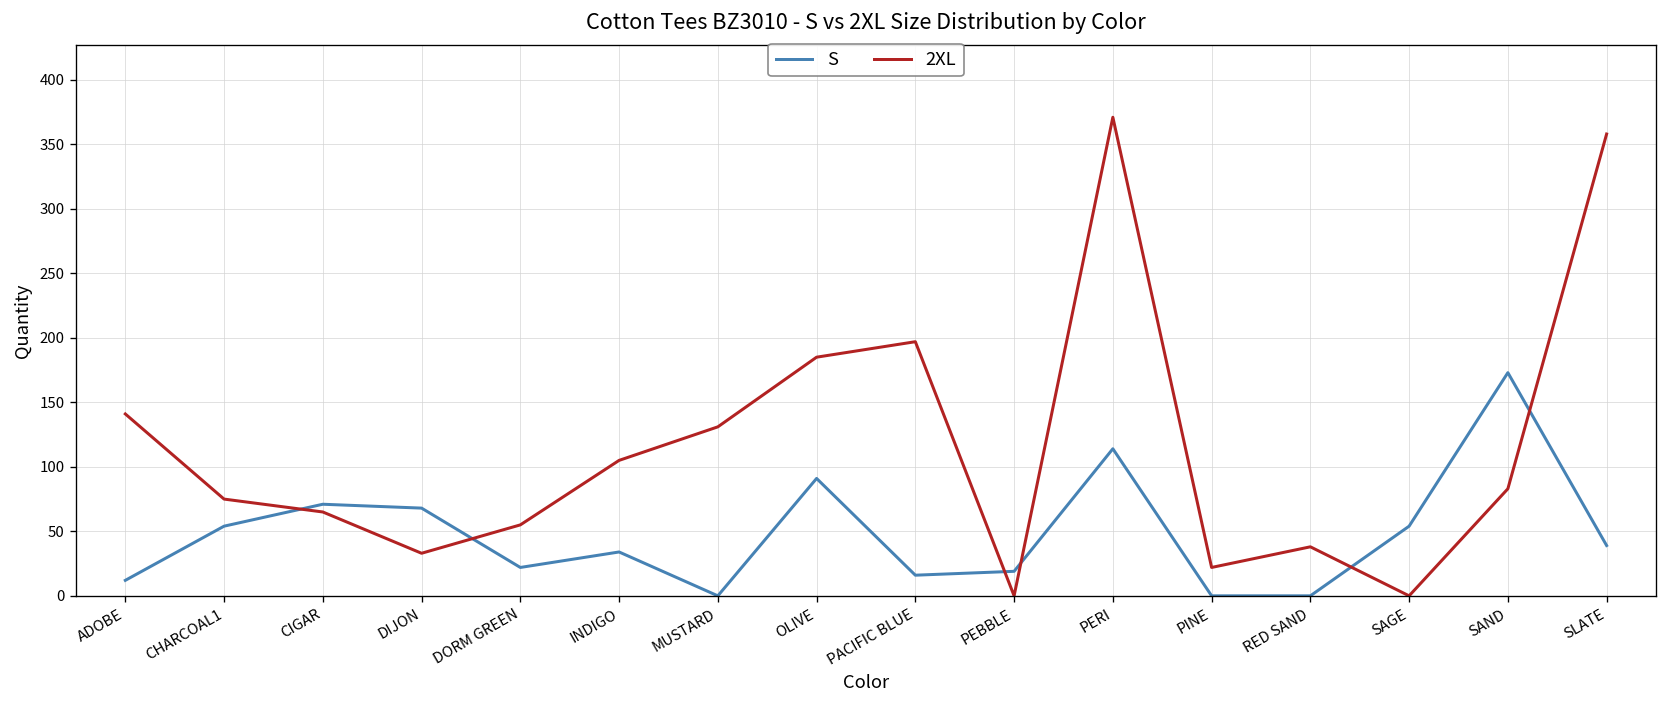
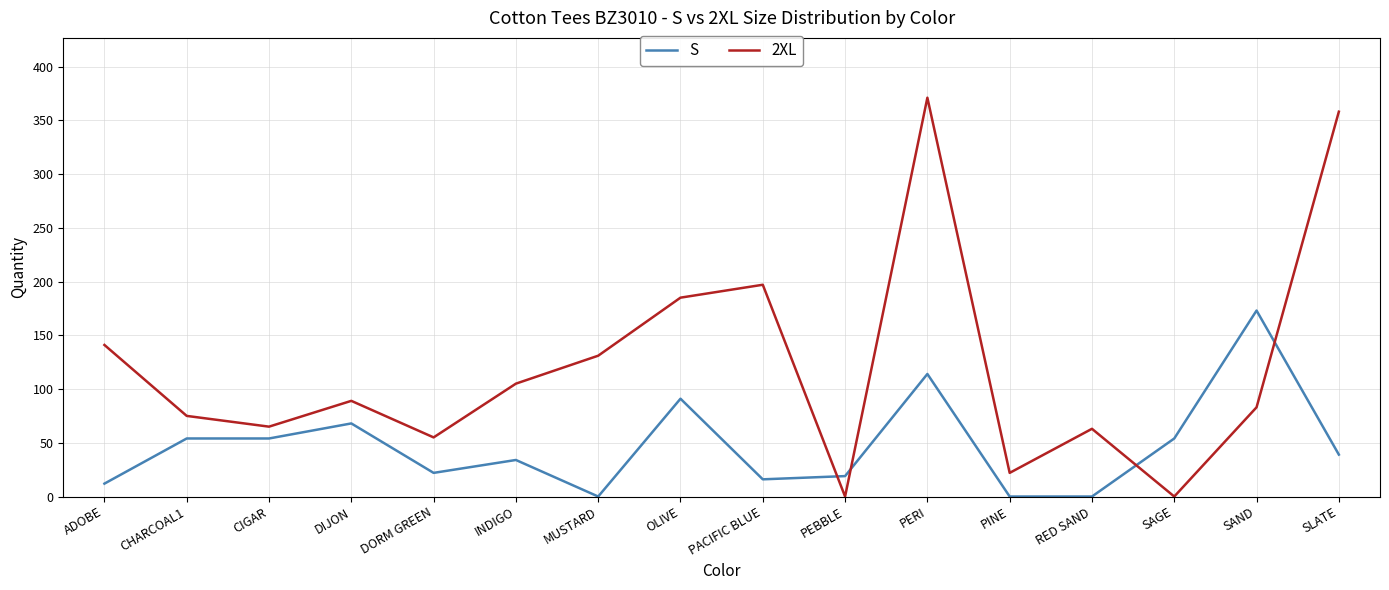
  {
    "S": {
      "ADOBE": 12,
      "CHARCOAL1": 54,
-     "CIGAR": 71,
+     "CIGAR": 54,
      "DIJON": 68,
      "DORM GREEN": 22,
      "INDIGO": 34,
      "MUSTARD": 0,
      "OLIVE": 91,
      "PACIFIC BLUE": 16,
      "PEBBLE": 19,
      "PERI": 114,
      "PINE": 0,
      "RED SAND": 0,
      "SAGE": 54,
      "SAND": 173,
      "SLATE": 39
    },
    "2XL": {
      "ADOBE": 141,
      "CHARCOAL1": 75,
      "CIGAR": 65,
-     "DIJON": 33,
+     "DIJON": 89,
      "DORM GREEN": 55,
      "INDIGO": 105,
      "MUSTARD": 131,
      "OLIVE": 185,
      "PACIFIC BLUE": 197,
      "PEBBLE": 0,
      "PERI": 371,
      "PINE": 22,
-     "RED SAND": 38,
+     "RED SAND": 63,
      "SAGE": 0,
      "SAND": 83,
      "SLATE": 358
    }
  }
